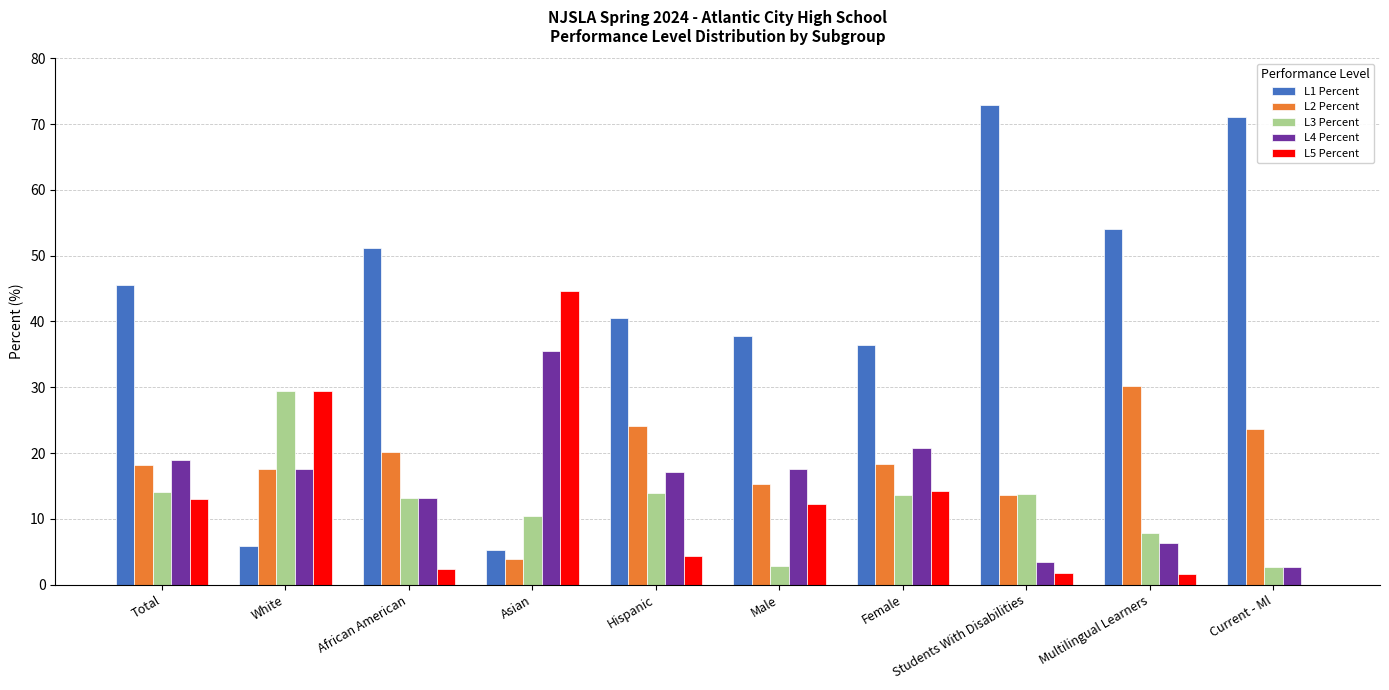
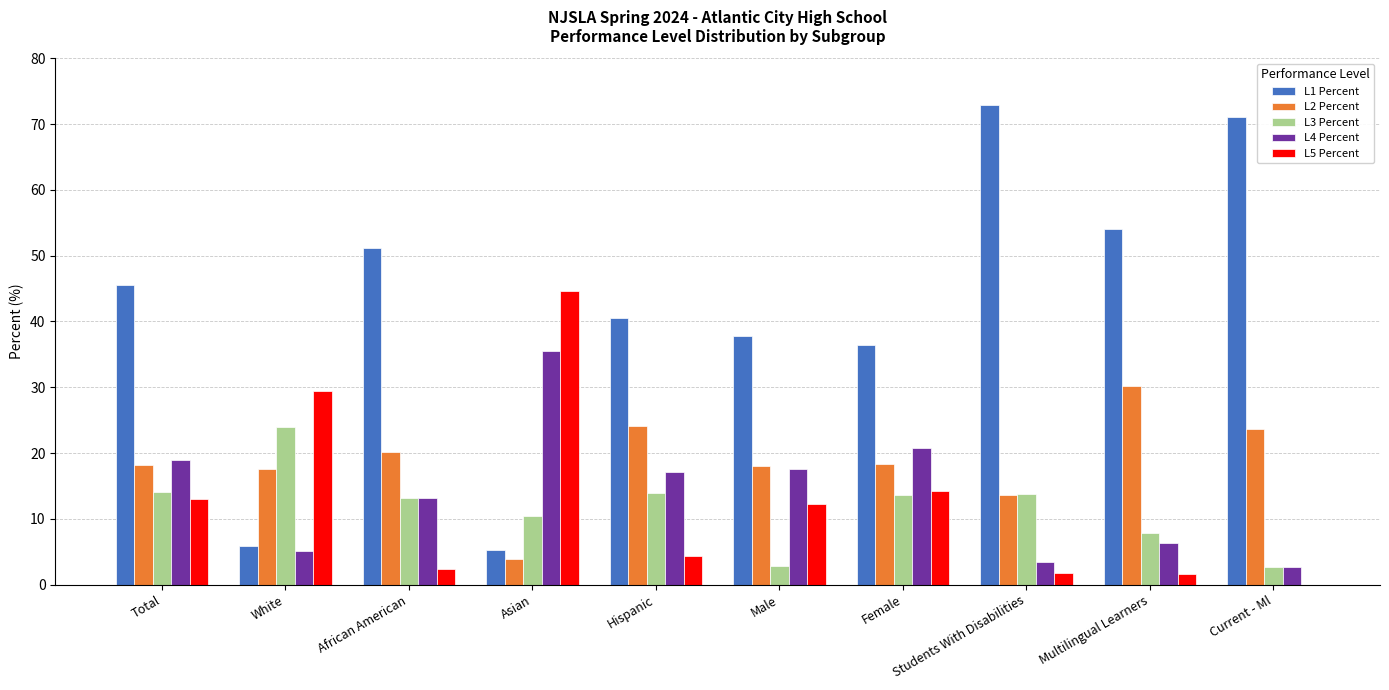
  {
    "L1 Percent": {
      "Total": 46,
      "White": 6,
      "African American": 51,
      "Asian": 5,
      "Hispanic": 41,
      "Male": 38,
      "Female": 36,
      "Students With Disabilities": 73,
      "Multilingual Learners": 54,
      "Current - Ml": 71
    },
    "L2 Percent": {
      "Total": 18,
      "White": 18,
      "African American": 20,
      "Asian": 4,
      "Hispanic": 24,
-     "Male": 15,
+     "Male": 18,
      "Female": 18,
      "Students With Disabilities": 14,
      "Multilingual Learners": 30,
      "Current - Ml": 24
    },
    "L3 Percent": {
      "Total": 14,
-     "White": 29,
+     "White": 24,
      "African American": 13,
      "Asian": 11,
      "Hispanic": 14,
      "Male": 3,
      "Female": 14,
      "Students With Disabilities": 14,
      "Multilingual Learners": 8,
      "Current - Ml": 3
    },
    "L4 Percent": {
      "Total": 19,
-     "White": 18,
+     "White": 5,
      "African American": 13,
      "Asian": 36,
      "Hispanic": 17,
      "Male": 18,
      "Female": 21,
      "Students With Disabilities": 3,
      "Multilingual Learners": 6,
      "Current - Ml": 3
    },
    "L5 Percent": {
      "Total": 13,
      "White": 29,
      "African American": 2,
      "Asian": 45,
      "Hispanic": 4,
      "Male": 12,
      "Female": 14,
      "Students With Disabilities": 2,
      "Multilingual Learners": 2,
      "Current - Ml": 0
    }
  }
